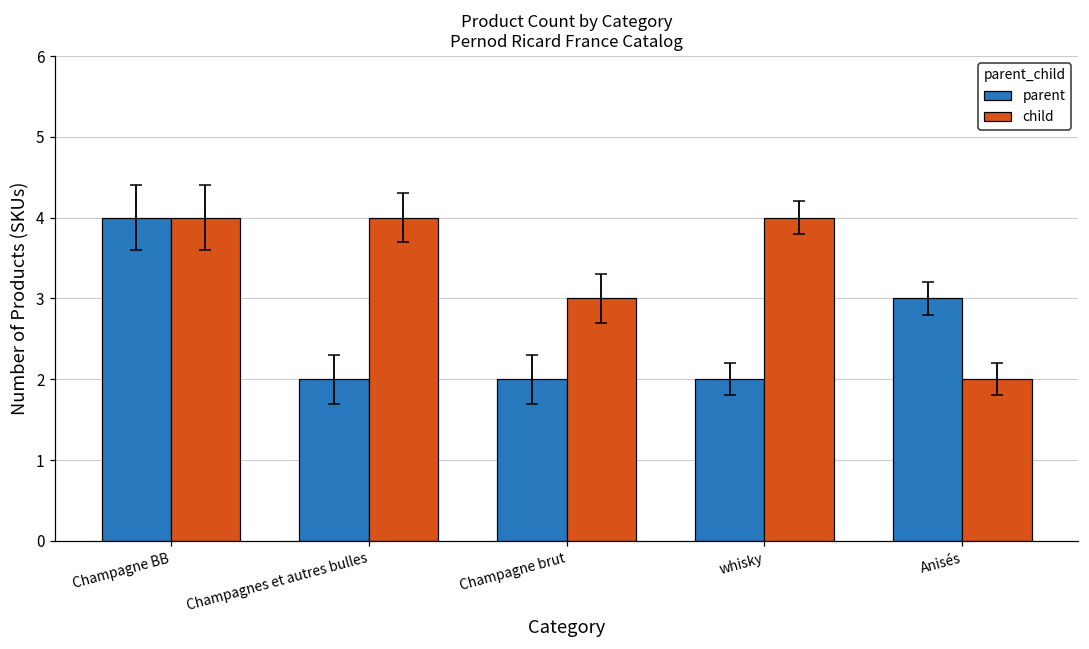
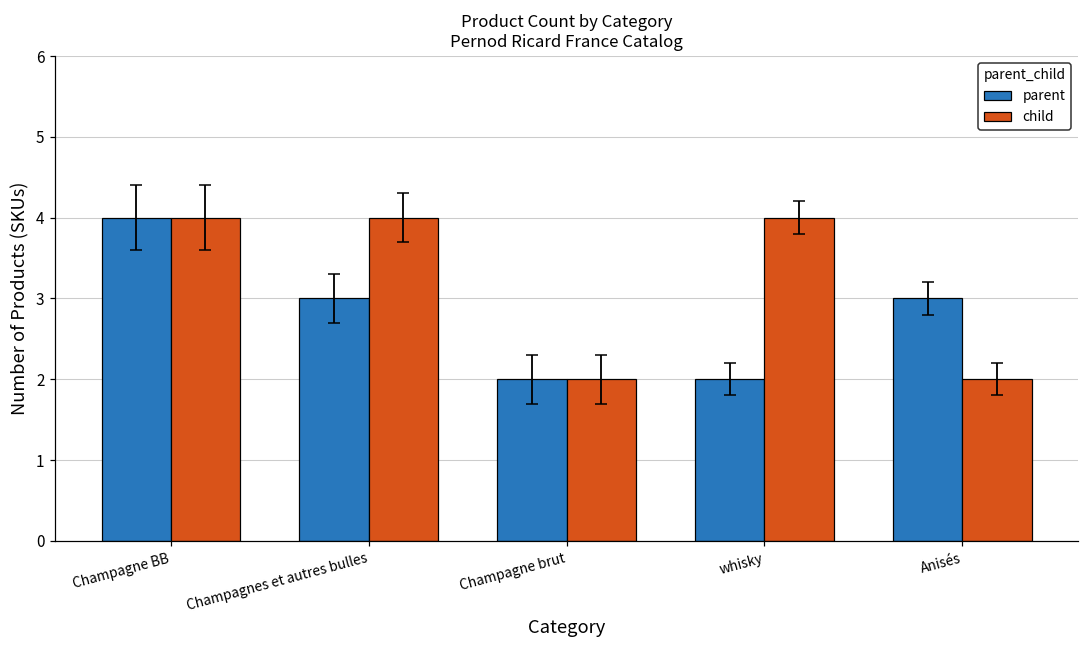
  {
    "parent": {
      "Champagne BB": 4,
-     "Champagnes et autres bulles": 2,
+     "Champagnes et autres bulles": 3,
      "Champagne brut": 2,
      "whisky": 2,
      "Anisés": 3
    },
    "child": {
      "Champagne BB": 4,
      "Champagnes et autres bulles": 4,
-     "Champagne brut": 3,
+     "Champagne brut": 2,
      "whisky": 4,
      "Anisés": 2
    }
  }
